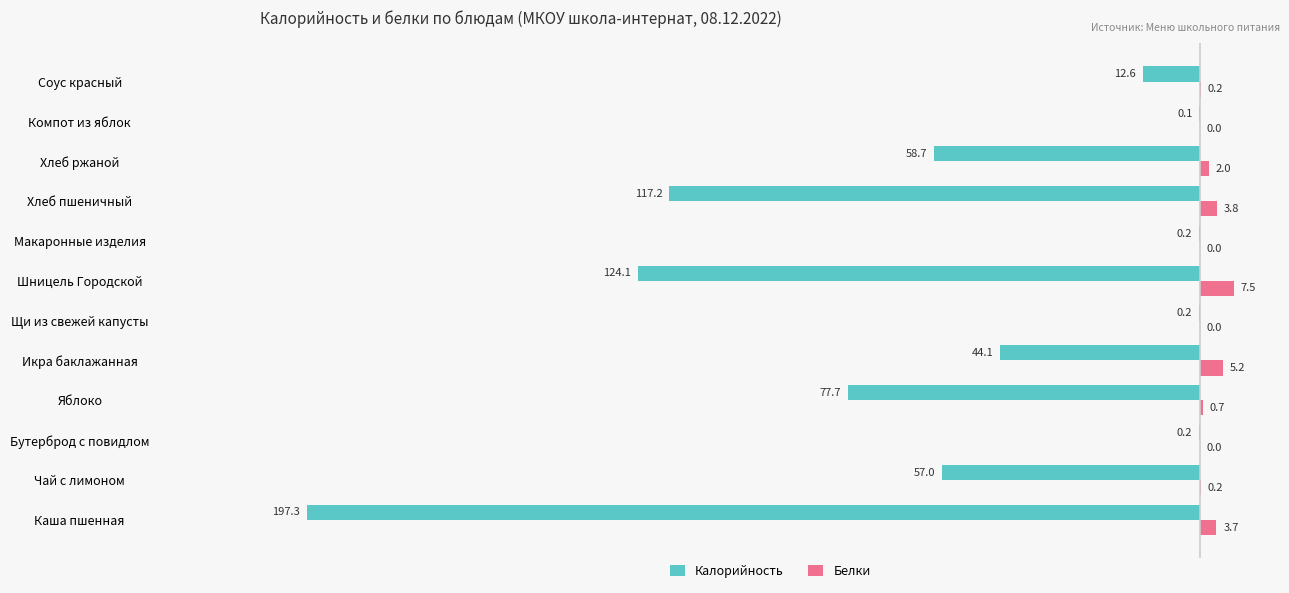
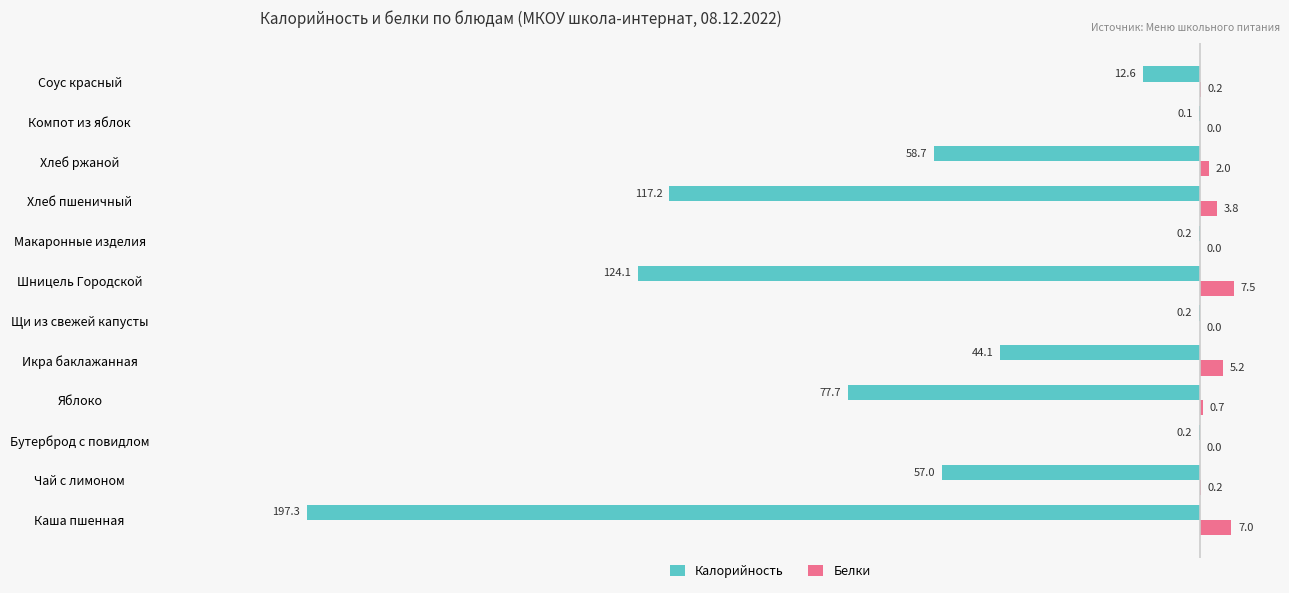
  {
    "Белки": {
      "Соус красный": 0.2,
      "Компот из яблок": 0.0,
      "Хлеб ржаной": 2.0,
      "Хлеб пшеничный": 3.8,
      "Макаронные изделия": 0.0,
      "Шницель Городской": 7.5,
      "Щи из свежей капусты": 0.0,
      "Икра баклажанная": 5.2,
      "Яблоко": 0.7,
      "Бутерброд с повидлом": 0.0,
      "Чай с лимоном": 0.2,
-     "Каша пшенная": 3.7
+     "Каша пшенная": 7.0
    }
  }
